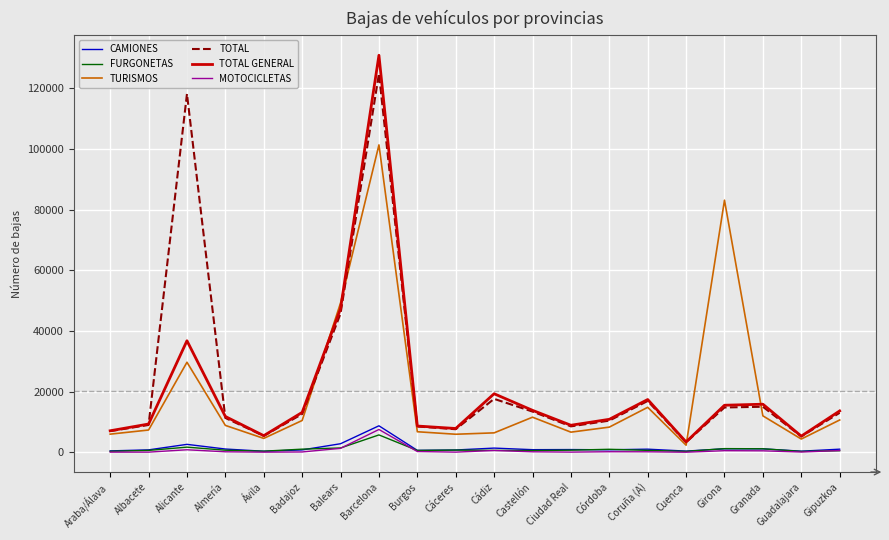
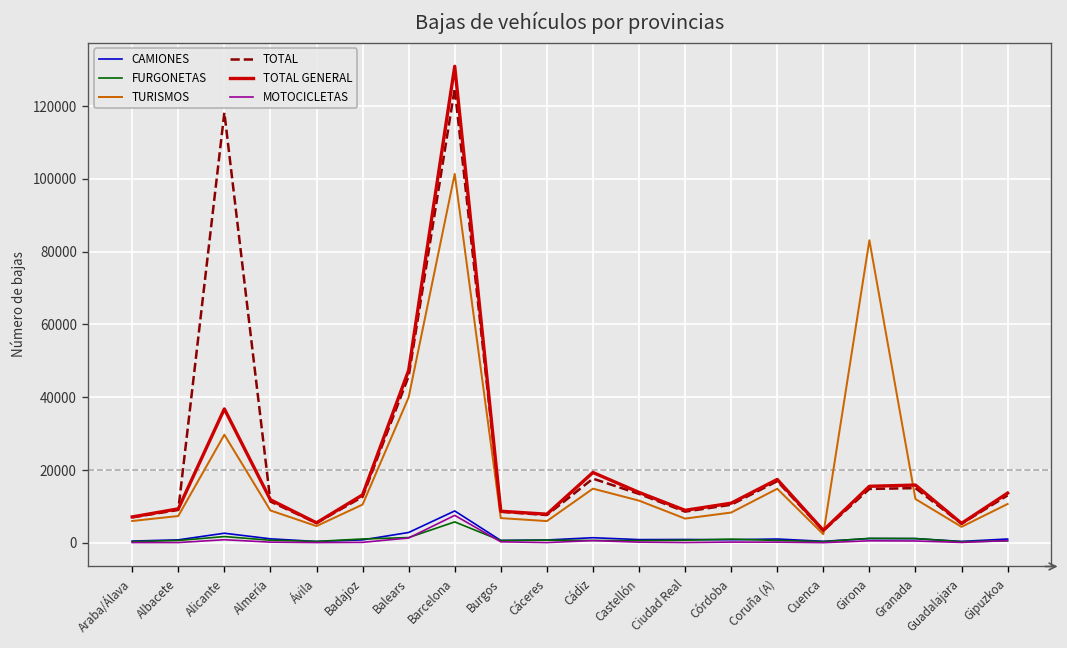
  {
    "CAMIONES": {
      "Alicante": 3000,
      "Balears": 3000,
      "Barcelona": 9000
    },
    "FURGONETAS": {
      "Alicante": 2000,
      "Barcelona": 6000
    },
    "TURISMOS": {
      "Araba/Álava": 6000,
      "Albacete": 7000,
      "Alicante": 30000,
      "Almería": 9000,
      "Ávila": 5000,
      "Badajoz": 11000,
-     "Balears": 49000,
+     "Balears": 40000,
      "Barcelona": 101000,
      "Burgos": 7000,
      "Cáceres": 6000,
-     "Cádiz": 6000,
+     "Cádiz": 15000,
      "Castellón": 12000,
      "Ciudad Real": 7000,
      "Córdoba": 8000,
      "Coruña (A)": 15000,
      "Cuenca": 2000,
      "Girona": 83000,
      "Granada": 12000,
      "Guadalajara": 4000,
      "Gipuzkoa": 11000
    },
    "TOTAL": {
      "Alicante": 118000,
      "Balears": 46000,
      "Barcelona": 125000,
      "Cádiz": 18000
    },
    "TOTAL GENERAL": {
      "Alicante": 37000,
      "Balears": 47000,
      "Barcelona": 131000,
      "Cádiz": 19000
    },
    "MOTOCICLETAS": {
      "Alicante": 1000,
      "Barcelona": 8000
    }
  }
